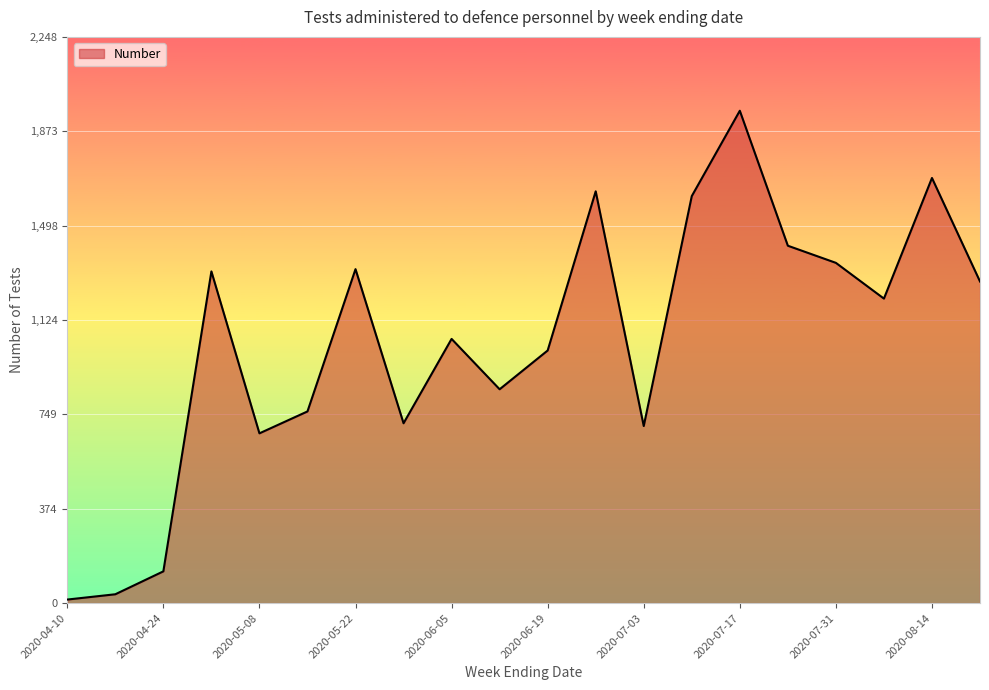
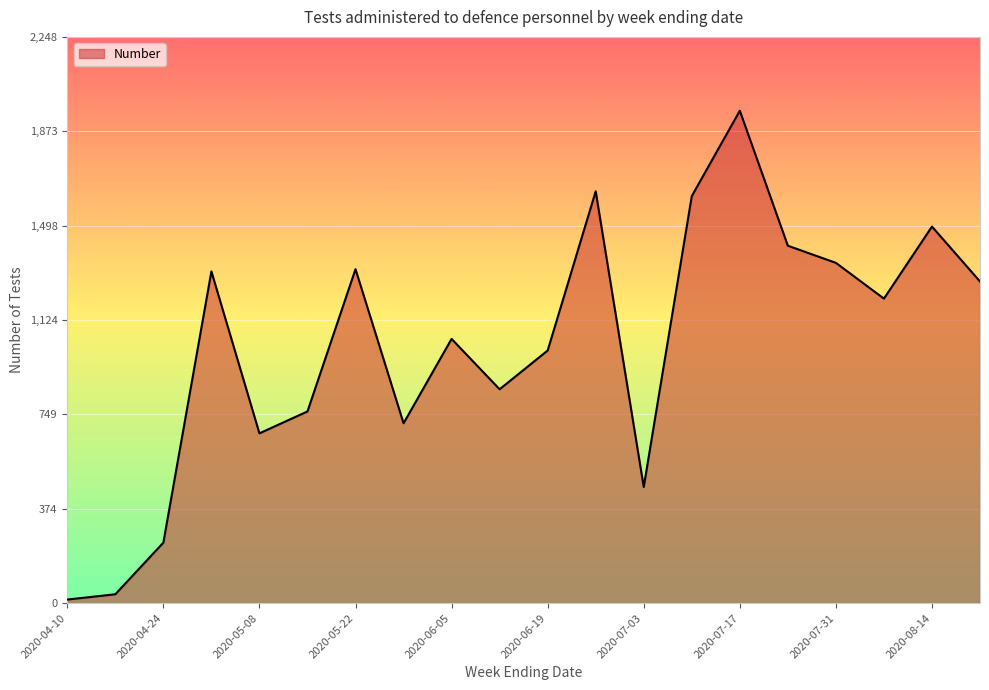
  {
    "2020-04-10": "10",
-   "2020-04-24": "130",
+   "2020-04-24": "240",
    "2020-05-08": "670",
    "2020-05-22": "1,330",
    "2020-06-05": "1,050",
    "2020-06-19": "1,000",
-   "2020-07-03": "700",
+   "2020-07-03": "460",
    "2020-07-17": "1,960",
    "2020-07-31": "1,350",
-   "2020-08-14": "1,690"
+   "2020-08-14": "1,500"
  }
